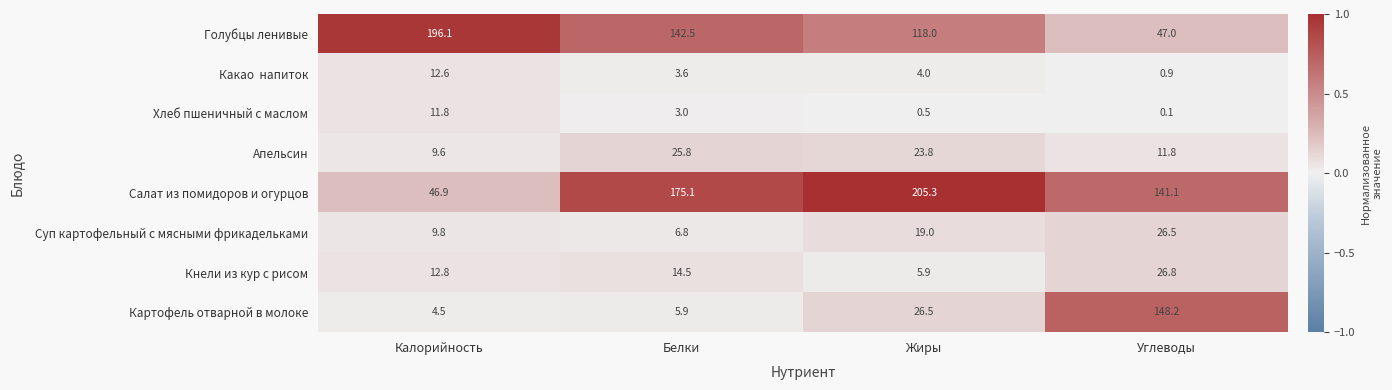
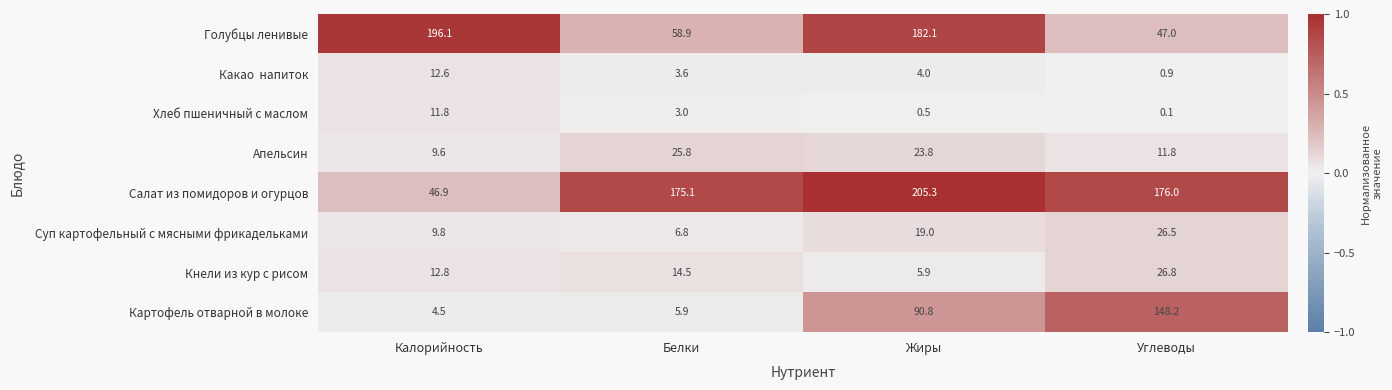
  {
    "Голубцы ленивые": {
      "Калорийность": 196.1,
-     "Белки": 142.5,
-     "Жиры": 118.0,
+     "Белки": 58.9,
+     "Жиры": 182.1,
      "Углеводы": 47.0
    },
    "Какао напиток": {
      "Калорийность": 12.6,
      "Белки": 3.6,
      "Жиры": 4.0,
      "Углеводы": 0.9
    },
    "Хлеб пшеничный с маслом": {
      "Калорийность": 11.8,
      "Белки": 3.0,
      "Жиры": 0.5,
      "Углеводы": 0.1
    },
    "Апельсин": {
      "Калорийность": 9.6,
      "Белки": 25.8,
      "Жиры": 23.8,
      "Углеводы": 11.8
    },
    "Салат из помидоров и огурцов": {
      "Калорийность": 46.9,
      "Белки": 175.1,
      "Жиры": 205.3,
-     "Углеводы": 141.1
+     "Углеводы": 176.0
    },
    "Суп картофельный с мясными фрикадельками": {
      "Калорийность": 9.8,
      "Белки": 6.8,
      "Жиры": 19.0,
      "Углеводы": 26.5
    },
    "Кнели из кур с рисом": {
      "Калорийность": 12.8,
      "Белки": 14.5,
      "Жиры": 5.9,
      "Углеводы": 26.8
    },
    "Картофель отварной в молоке": {
      "Калорийность": 4.5,
      "Белки": 5.9,
-     "Жиры": 26.5,
+     "Жиры": 90.8,
      "Углеводы": 148.2
    }
  }
